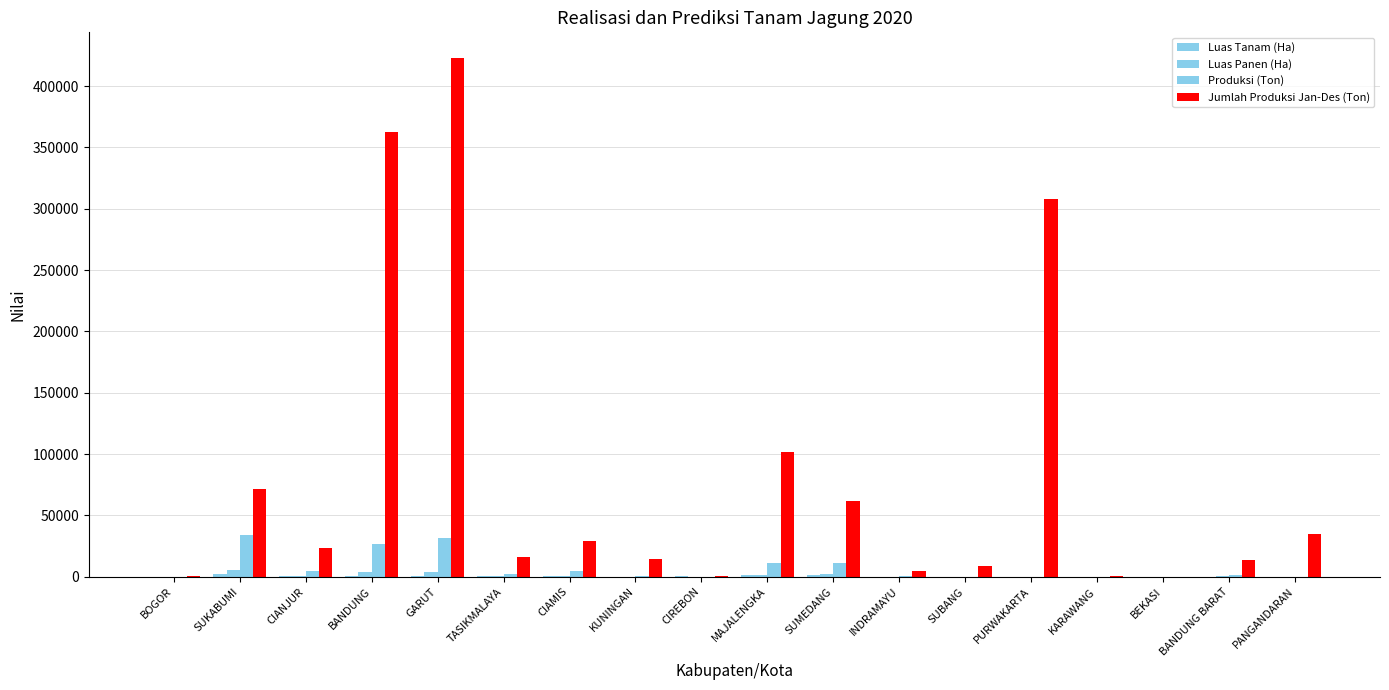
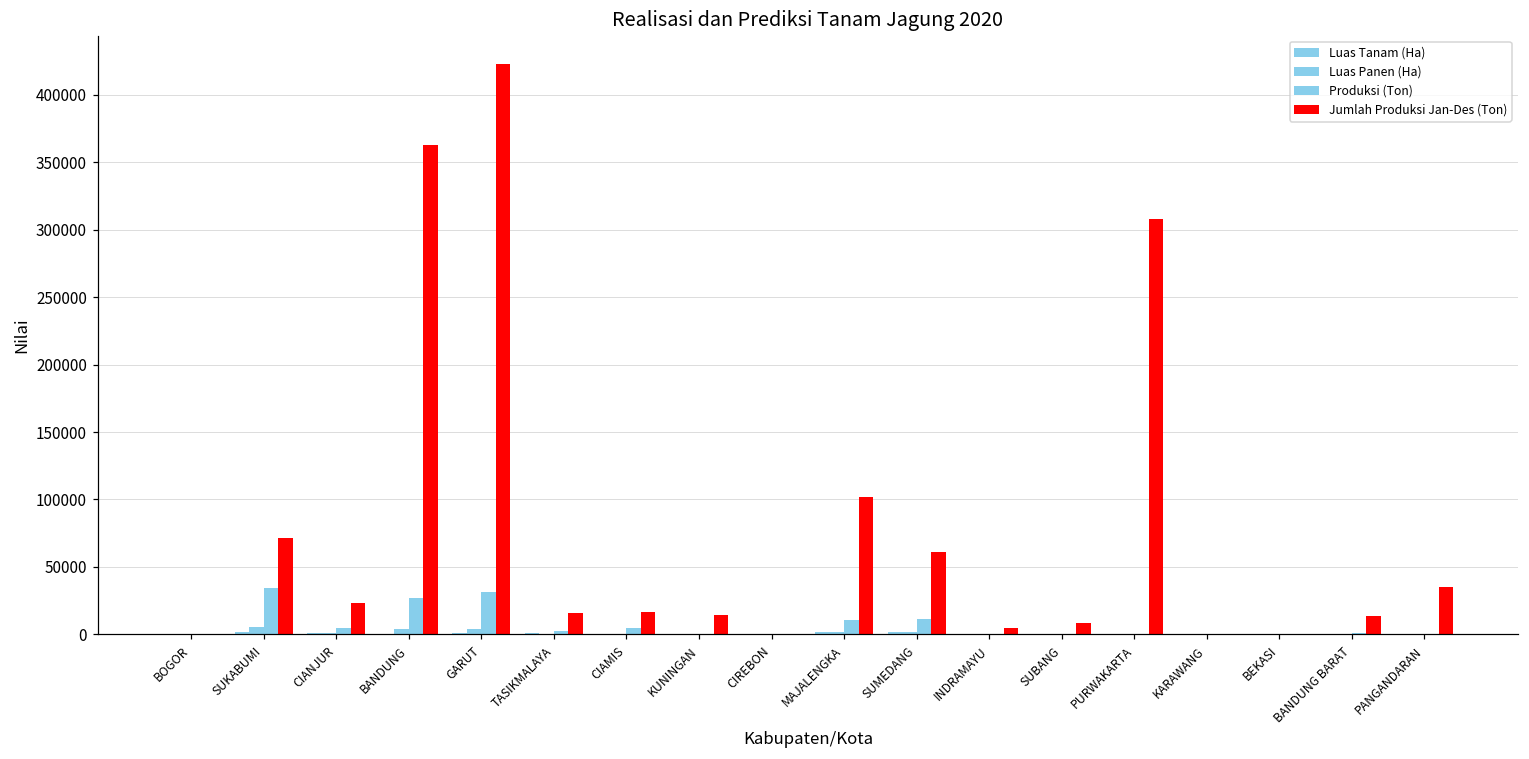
  {
    "Jumlah Produksi Jan-Des (Ton)": {
      "SUKABUMI": 71000,
      "CIANJUR": 23000,
      "BANDUNG": 363000,
      "GARUT": 423000,
      "TASIKMALAYA": 16000,
-     "CIAMIS": 29000,
+     "CIAMIS": 17000,
      "KUNINGAN": 14000,
      "MAJALENGKA": 102000,
      "SUMEDANG": 61000,
      "INDRAMAYU": 5000,
      "SUBANG": 9000,
      "PURWAKARTA": 308000,
      "BEKASI": 0,
      "BANDUNG BARAT": 14000,
      "PANGANDARAN": 35000
    }
  }
